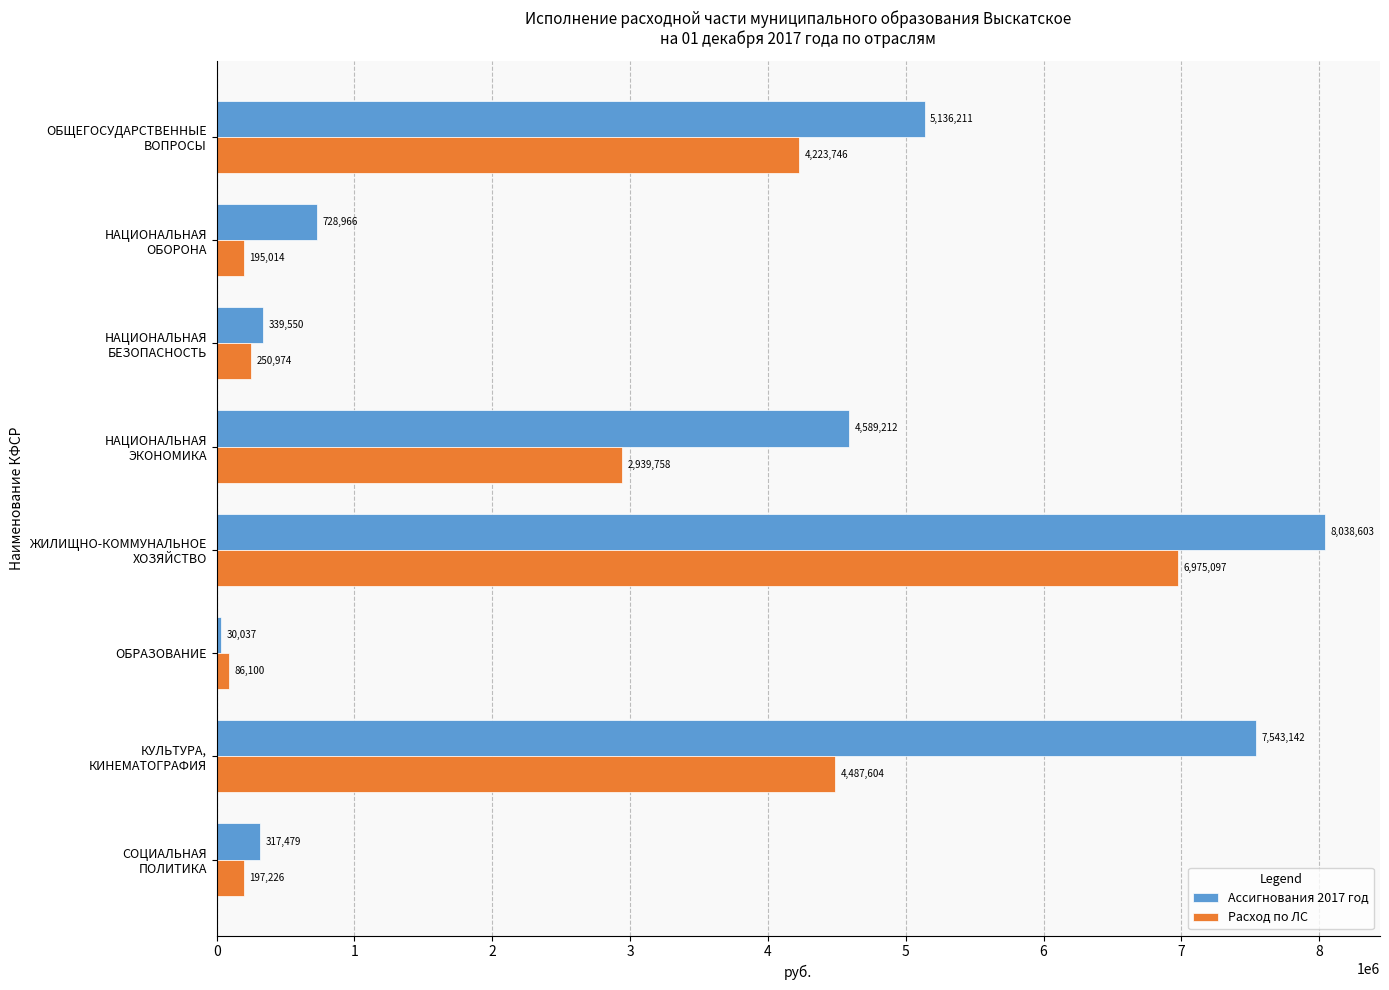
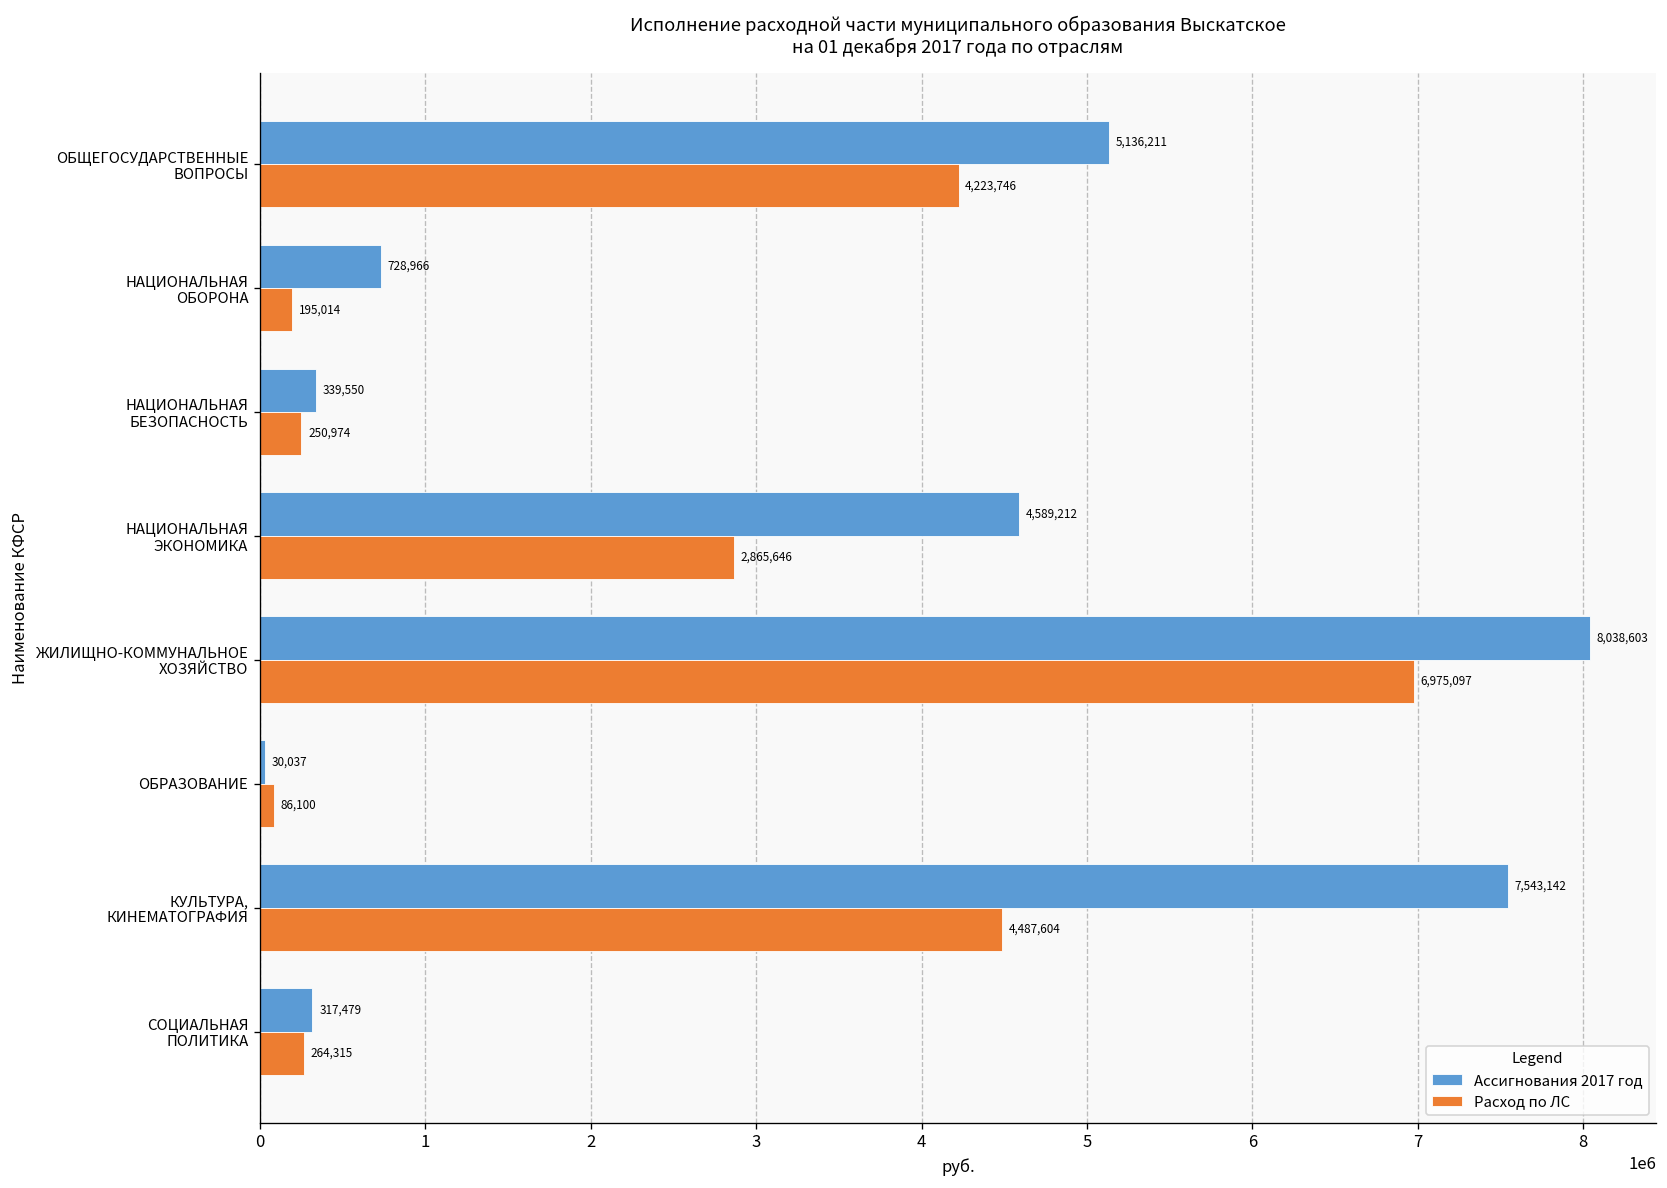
  {
    "Ассигнования 2017 год": {
      "ОБЩЕГОСУДАРСТВЕННЫЕ ВОПРОСЫ": "5,136,211",
      "НАЦИОНАЛЬНАЯ ОБОРОНА": "728,966",
      "НАЦИОНАЛЬНАЯ БЕЗОПАСНОСТЬ": "339,550",
      "НАЦИОНАЛЬНАЯ ЭКОНОМИКА": "4,589,212",
      "ЖИЛИЩНО-КОММУНАЛЬНОЕ ХОЗЯЙСТВО": "8,038,603",
      "ОБРАЗОВАНИЕ": "30,037",
      "КУЛЬТУРА, КИНЕМАТОГРАФИЯ": "7,543,142",
      "СОЦИАЛЬНАЯ ПОЛИТИКА": "317,479"
    },
    "Расход по ЛС": {
      "ОБЩЕГОСУДАРСТВЕННЫЕ ВОПРОСЫ": "4,223,746",
      "НАЦИОНАЛЬНАЯ ОБОРОНА": "195,014",
      "НАЦИОНАЛЬНАЯ БЕЗОПАСНОСТЬ": "250,974",
-     "НАЦИОНАЛЬНАЯ ЭКОНОМИКА": "2,939,758",
+     "НАЦИОНАЛЬНАЯ ЭКОНОМИКА": "2,865,646",
      "ЖИЛИЩНО-КОММУНАЛЬНОЕ ХОЗЯЙСТВО": "6,975,097",
      "ОБРАЗОВАНИЕ": "86,100",
      "КУЛЬТУРА, КИНЕМАТОГРАФИЯ": "4,487,604",
-     "СОЦИАЛЬНАЯ ПОЛИТИКА": "197,226"
+     "СОЦИАЛЬНАЯ ПОЛИТИКА": "264,315"
    }
  }
